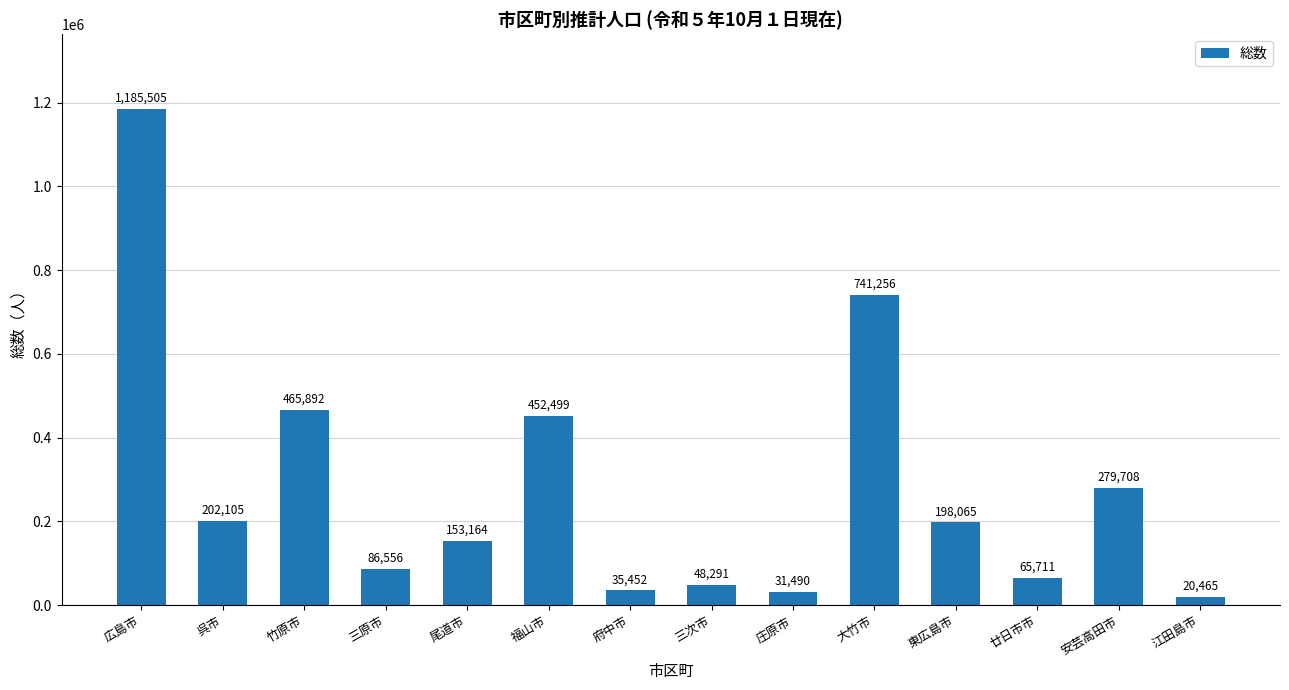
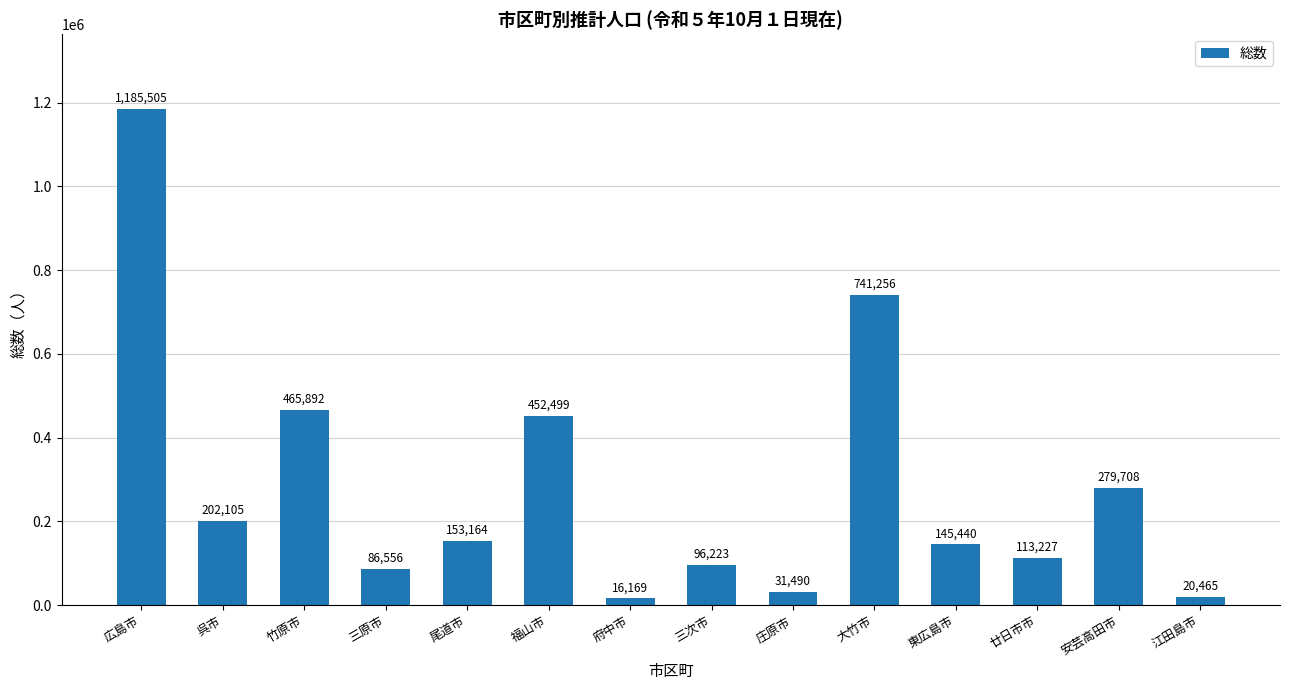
  {
    "広島市": "1,185,505",
    "呉市": "202,105",
    "竹原市": "465,892",
    "三原市": "86,556",
    "尾道市": "153,164",
    "福山市": "452,499",
-   "府中市": "35,452",
-   "三次市": "48,291",
+   "府中市": "16,169",
+   "三次市": "96,223",
    "庄原市": "31,490",
    "大竹市": "741,256",
-   "東広島市": "198,065",
-   "廿日市市": "65,711",
+   "東広島市": "145,440",
+   "廿日市市": "113,227",
    "安芸高田市": "279,708",
    "江田島市": "20,465"
  }
